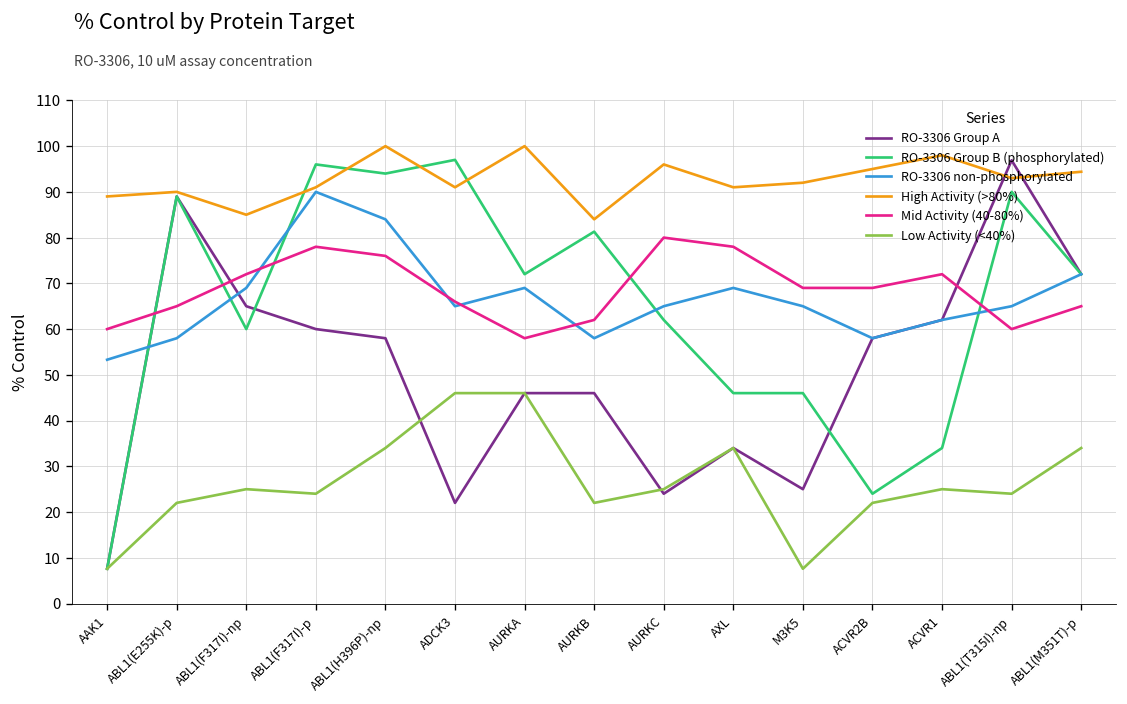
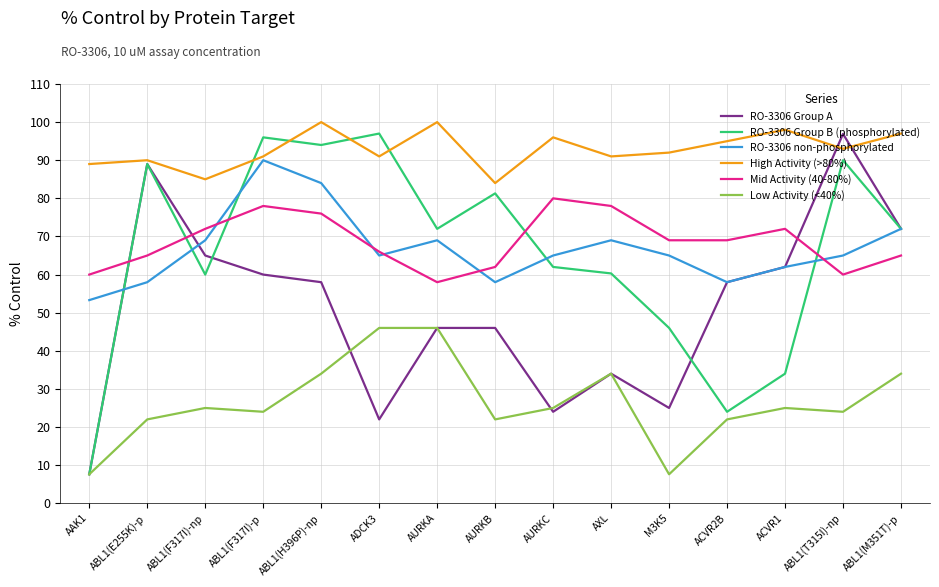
  {
    "RO-3306 Group A": {
      "ABL1(F317I)-np": 65,
      "ABL1(F317I)-p": 60,
      "ABL1(H396P)-np": 58,
      "ADCK3": 22,
      "AURKB": 46,
      "AURKC": 24,
      "M3K5": 25,
      "ABL1(T315I)-np": 97
    },
    "RO-3306 Group B (phosphorylated)": {
      "ABL1(F317I)-np": 60,
      "ABL1(F317I)-p": 96,
      "ABL1(H396P)-np": 94,
      "ADCK3": 97,
      "AURKA": 72,
      "AURKB": 81,
      "AURKC": 62,
-     "AXL": 46,
+     "AXL": 60,
      "M3K5": 46,
      "ACVR2B": 24,
      "ACVR1": 34,
      "ABL1(T315I)-np": 90
    },
    "RO-3306 non-phosphorylated": {
      "AAK1": 53,
      "ABL1(E255K)-p": 58,
      "ABL1(F317I)-np": 69,
      "ABL1(F317I)-p": 90,
      "ABL1(H396P)-np": 84,
      "ADCK3": 65,
      "AURKA": 69,
      "AURKB": 58,
      "AURKC": 65,
      "AXL": 69,
      "M3K5": 65,
      "ABL1(T315I)-np": 65
    },
    "High Activity (>80%)": {
      "AAK1": 89,
      "ABL1(E255K)-p": 90,
      "ABL1(F317I)-np": 85,
      "ABL1(F317I)-p": 91,
      "ABL1(H396P)-np": 100,
      "ADCK3": 91,
      "AURKA": 100,
      "AURKB": 84,
      "AURKC": 96,
      "AXL": 91,
      "M3K5": 92,
      "ACVR2B": 95,
      "ACVR1": 98,
      "ABL1(T315I)-np": 93,
-     "ABL1(M351T)-p": 94
+     "ABL1(M351T)-p": 97
    },
    "Mid Activity (40-80%)": {
      "AAK1": 60,
      "ABL1(E255K)-p": 65,
      "ABL1(F317I)-np": 72,
      "ABL1(F317I)-p": 78,
      "ABL1(H396P)-np": 76,
      "ADCK3": 66,
      "AURKA": 58,
      "AURKB": 62,
      "AURKC": 80,
      "AXL": 78,
      "M3K5": 69,
      "ACVR2B": 69,
      "ACVR1": 72,
      "ABL1(T315I)-np": 60,
      "ABL1(M351T)-p": 65
    },
    "Low Activity (<40%)": {
      "ABL1(E255K)-p": 22,
      "ABL1(F317I)-np": 25,
      "ABL1(F317I)-p": 24,
      "ABL1(H396P)-np": 34,
      "ADCK3": 46,
      "AURKB": 22,
      "AURKC": 25,
      "M3K5": 8,
      "ACVR2B": 22,
      "ACVR1": 25,
      "ABL1(T315I)-np": 24,
      "ABL1(M351T)-p": 34
    }
  }
